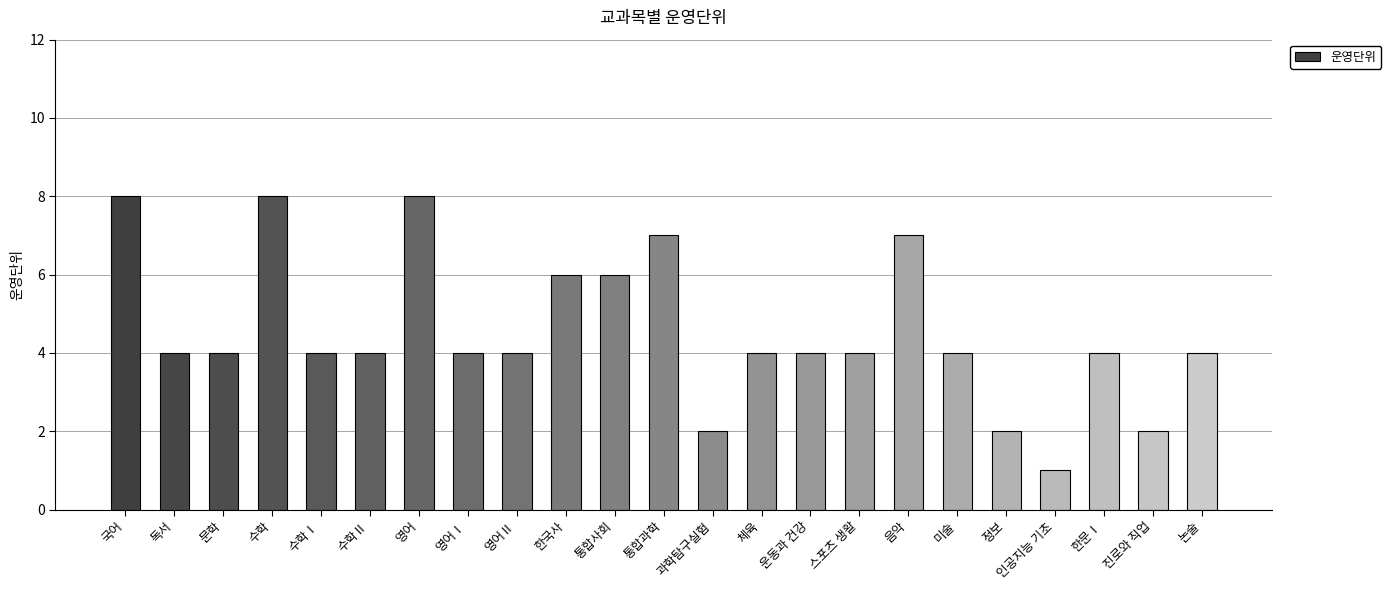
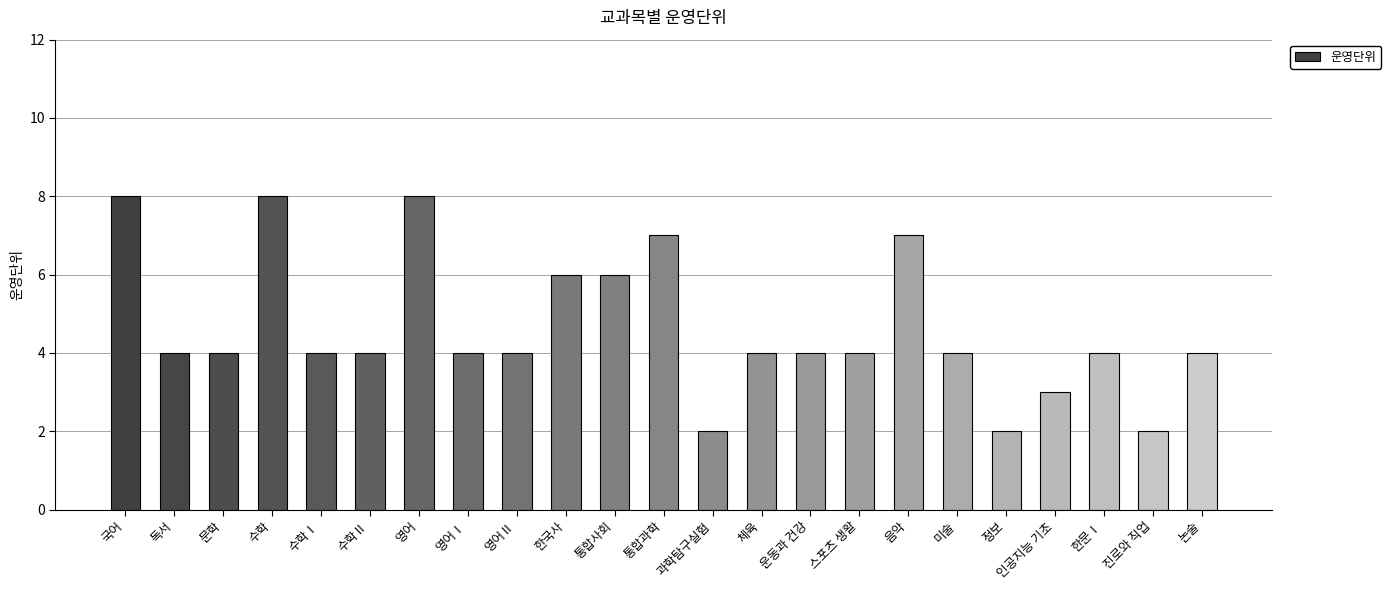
  {
    "국어": 8,
    "독서": 4,
    "문학": 4,
    "수학": 8,
    "수학Ⅰ": 4,
    "수학Ⅱ": 4,
    "영어": 8,
    "영어Ⅰ": 4,
    "영어Ⅱ": 4,
    "한국사": 6,
    "통합사회": 6,
    "통합과학": 7,
    "과학탐구실험": 2,
    "체육": 4,
    "운동과 건강": 4,
    "스포츠 생활": 4,
    "음악": 7,
    "미술": 4,
    "정보": 2,
-   "인공지능 기초": 1,
+   "인공지능 기초": 3,
    "한문Ⅰ": 4,
    "진로와 직업": 2,
    "논술": 4
  }
